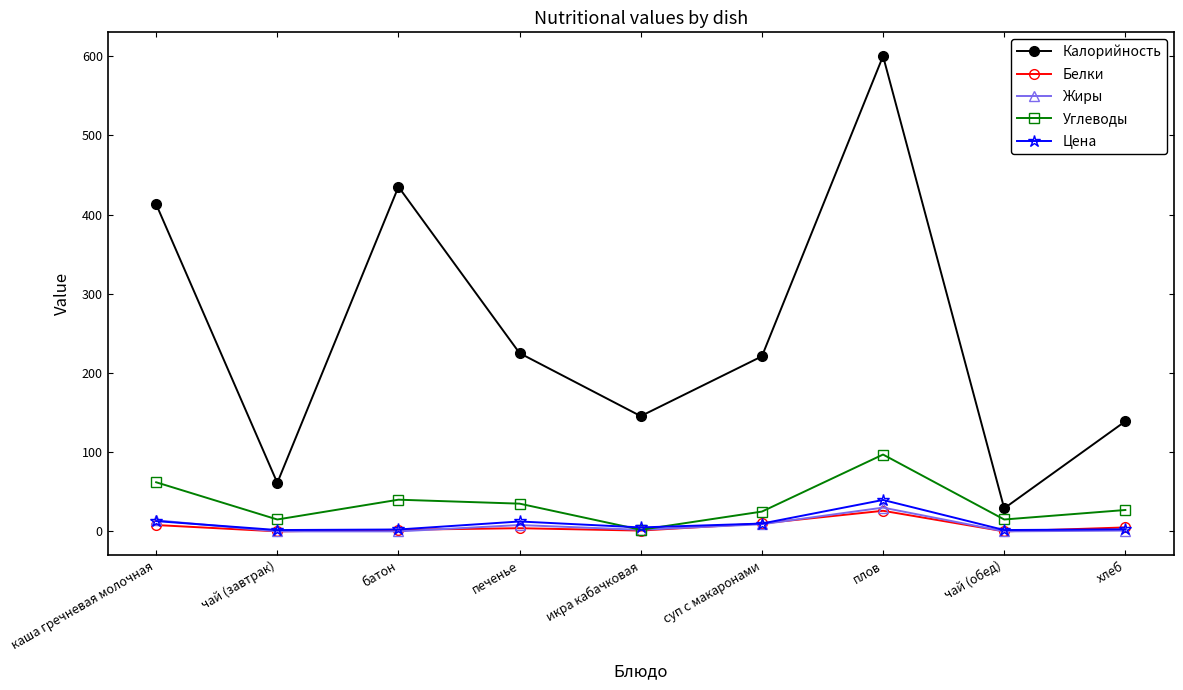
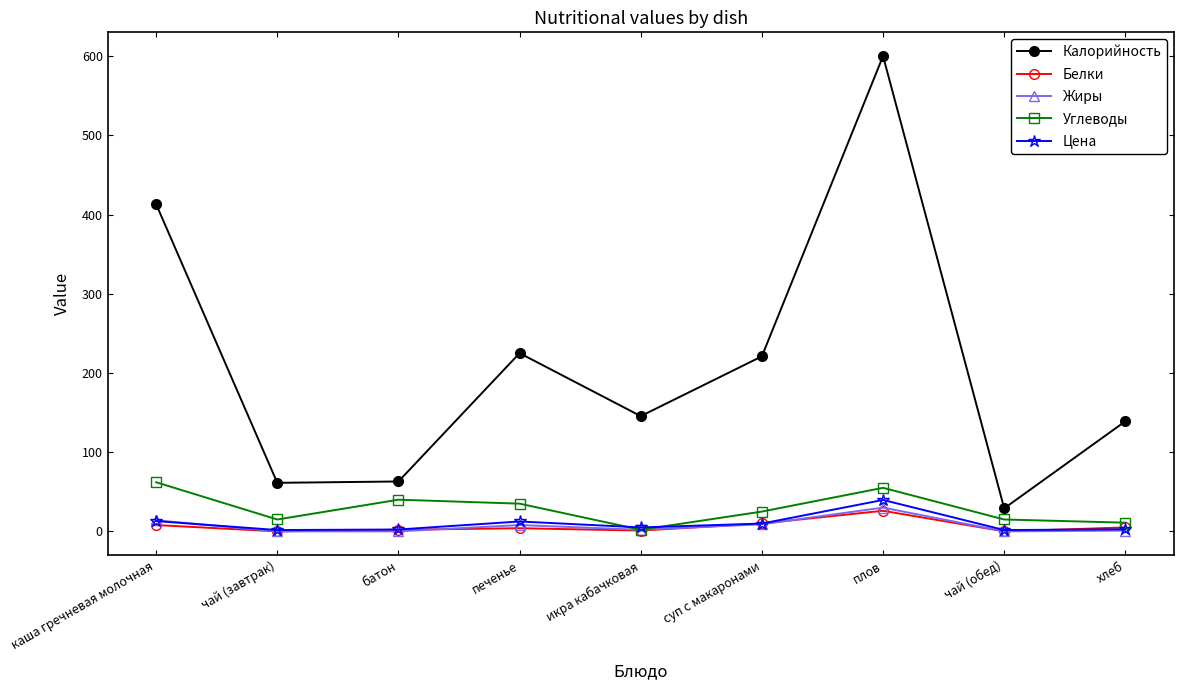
  {
    "Калорийность": {
      "каша гречневая молочная": 410,
      "чай (завтрак)": 60,
-     "батон": 440,
+     "батон": 60,
      "печенье": 230,
      "икра кабачковая": 150,
      "суп с макаронами": 220,
      "плов": 600,
      "чай (обед)": 30,
      "хлеб": 140
    },
    "Белки": {
      "каша гречневая молочная": 10,
      "печенье": 0,
      "плов": 30
    },
    "Жиры": {
      "печенье": 10,
      "плов": 30
    },
    "Углеводы": {
      "каша гречневая молочная": 60,
      "чай (завтрак)": 20,
      "батон": 40,
      "печенье": 40,
      "суп с макаронами": 30,
-     "плов": 100,
+     "плов": 60,
      "чай (обед)": 20,
-     "хлеб": 30
+     "хлеб": 10
    },
    "Цена": {
      "печенье": 10,
      "плов": 40
    }
  }
